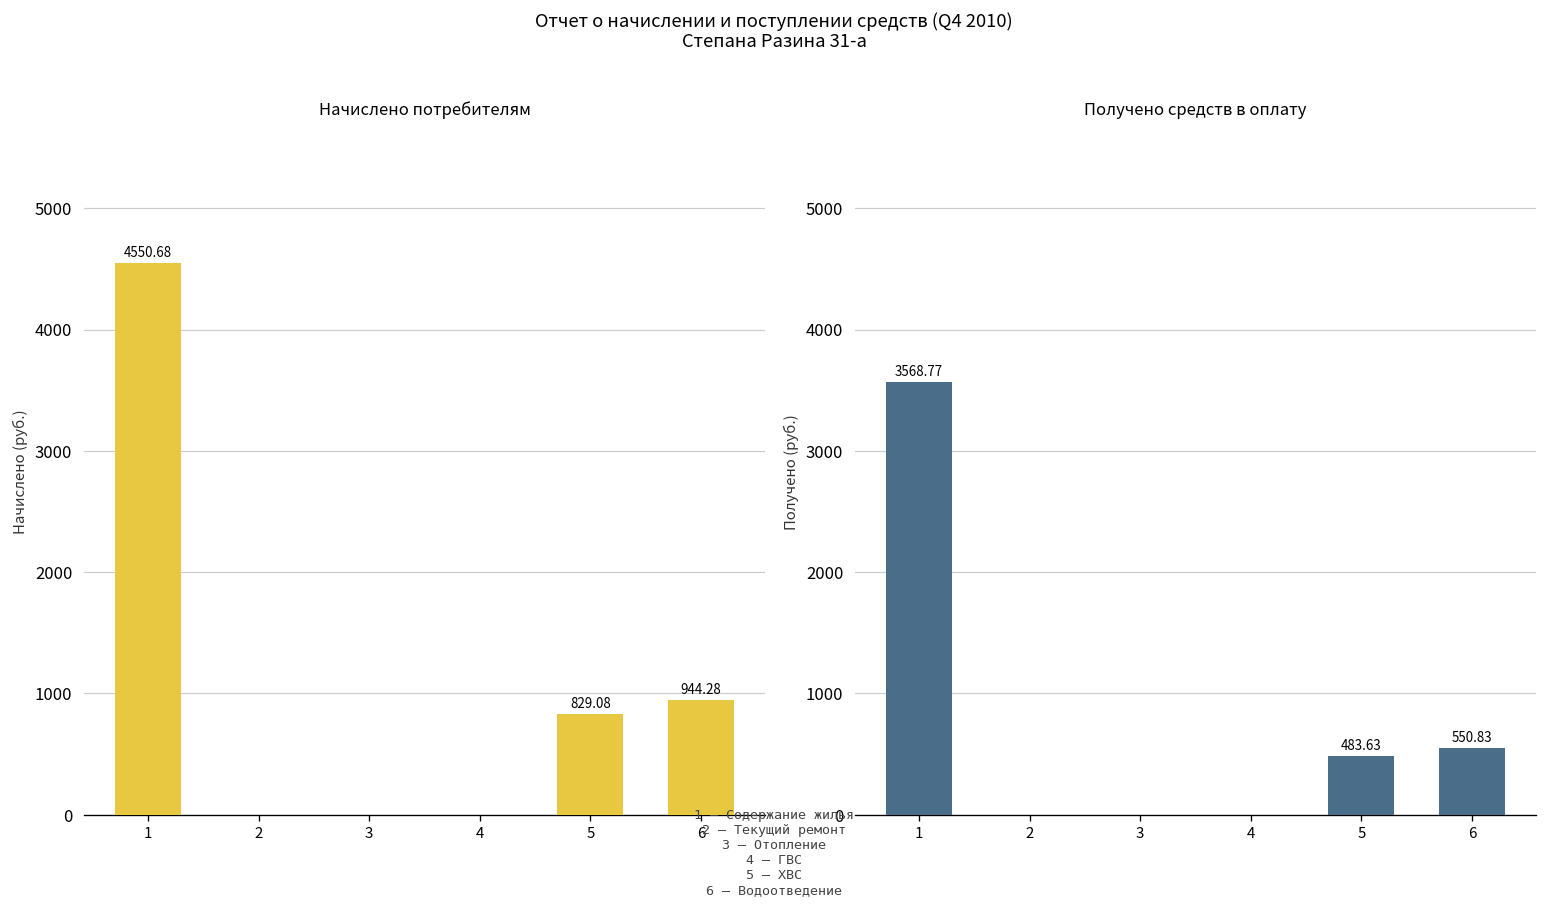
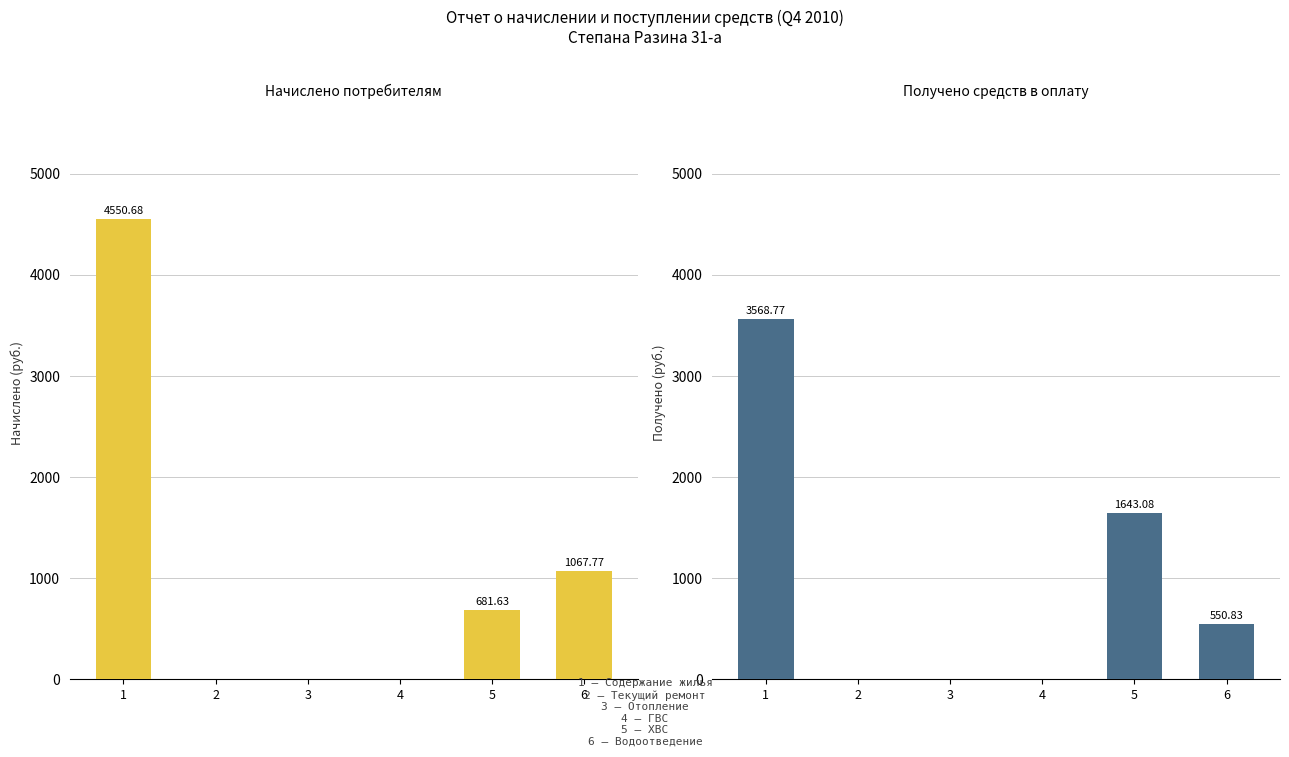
  {
    "Начислено потребителям": {
      "1": 4550.68,
-     "5": 829.08,
-     "6": 944.28
+     "5": 681.63,
+     "6": 1067.77
    },
    "Получено средств в оплату": {
      "1": 3568.77,
-     "5": 483.63,
+     "5": 1643.08,
      "6": 550.83
    }
  }
